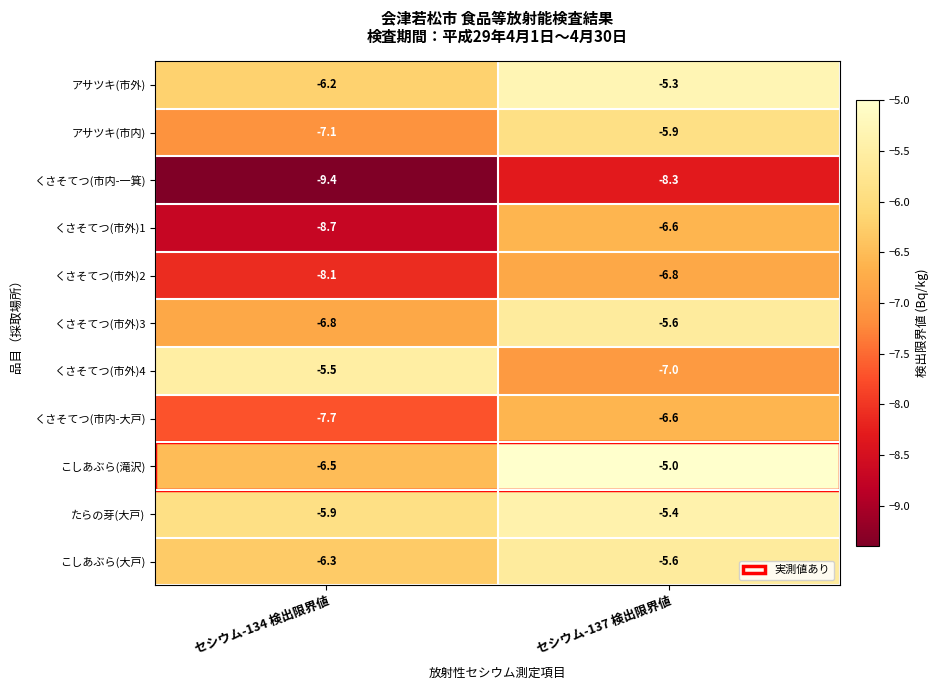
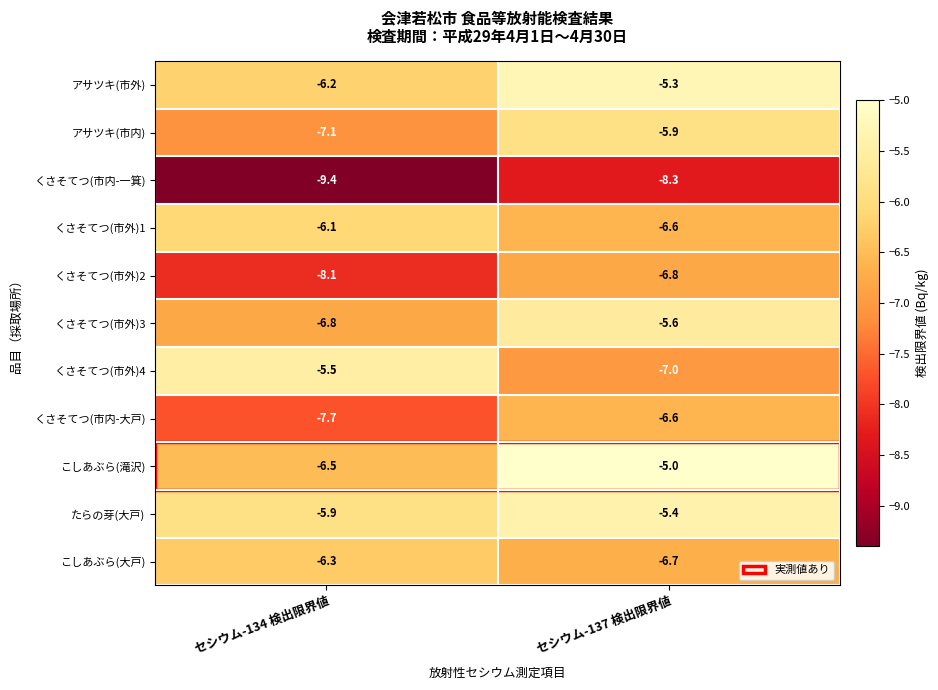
  {
    "アサツキ(市外)": {
      "セシウム-134 検出限界値": -6.2,
      "セシウム-137 検出限界値": -5.3
    },
    "アサツキ(市内)": {
      "セシウム-134 検出限界値": -7.1,
      "セシウム-137 検出限界値": -5.9
    },
    "くさそてつ(市内-一箕)": {
      "セシウム-134 検出限界値": -9.4,
      "セシウム-137 検出限界値": -8.3
    },
    "くさそてつ(市外)1": {
-     "セシウム-134 検出限界値": -8.7,
+     "セシウム-134 検出限界値": -6.1,
      "セシウム-137 検出限界値": -6.6
    },
    "くさそてつ(市外)2": {
      "セシウム-134 検出限界値": -8.1,
      "セシウム-137 検出限界値": -6.8
    },
    "くさそてつ(市外)3": {
      "セシウム-134 検出限界値": -6.8,
      "セシウム-137 検出限界値": -5.6
    },
    "くさそてつ(市外)4": {
      "セシウム-134 検出限界値": -5.5,
      "セシウム-137 検出限界値": -7.0
    },
    "くさそてつ(市内-大戸)": {
      "セシウム-134 検出限界値": -7.7,
      "セシウム-137 検出限界値": -6.6
    },
    "こしあぶら(滝沢)": {
      "セシウム-134 検出限界値": -6.5,
      "セシウム-137 検出限界値": -5.0
    },
    "たらの芽(大戸)": {
      "セシウム-134 検出限界値": -5.9,
      "セシウム-137 検出限界値": -5.4
    },
    "こしあぶら(大戸)": {
      "セシウム-134 検出限界値": -6.3,
-     "セシウム-137 検出限界値": -5.6
+     "セシウム-137 検出限界値": -6.7
    }
  }
